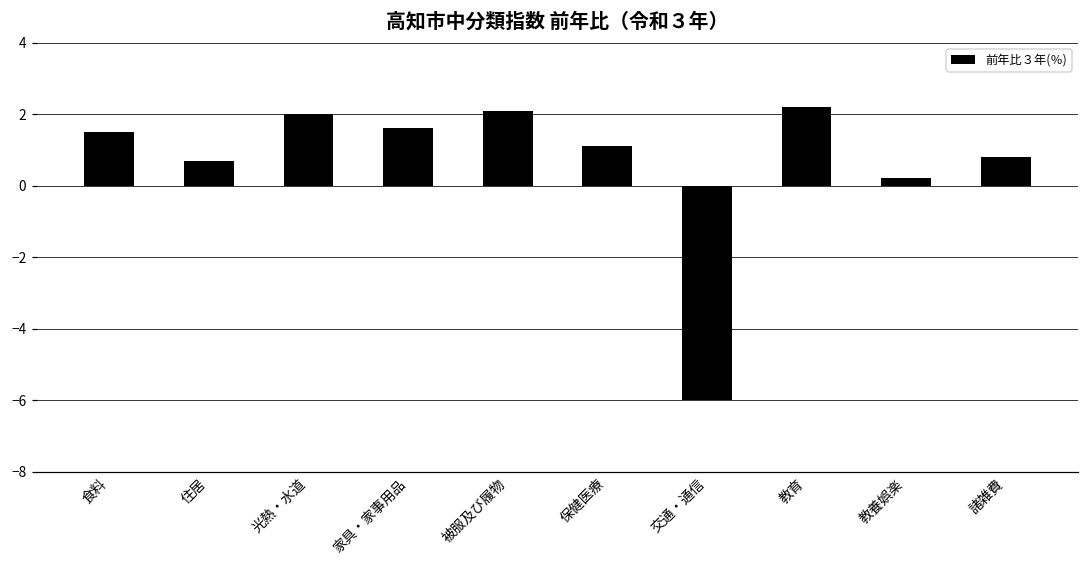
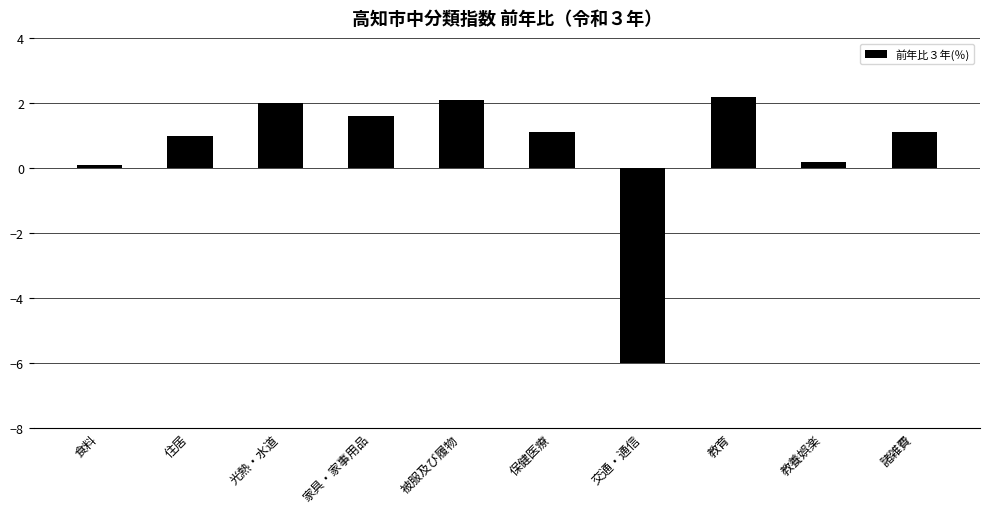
  {
-   "食料": 1.5,
-   "住居": 0.7,
+   "食料": 0.1,
+   "住居": 1.0,
    "光熱・水道": 2.0,
    "家具・家事用品": 1.6,
    "被服及び履物": 2.1,
    "保健医療": 1.1,
    "交通・通信": -6.0,
    "教育": 2.2,
    "教養娯楽": 0.2,
-   "諸雑費": 0.8
+   "諸雑費": 1.1
  }
